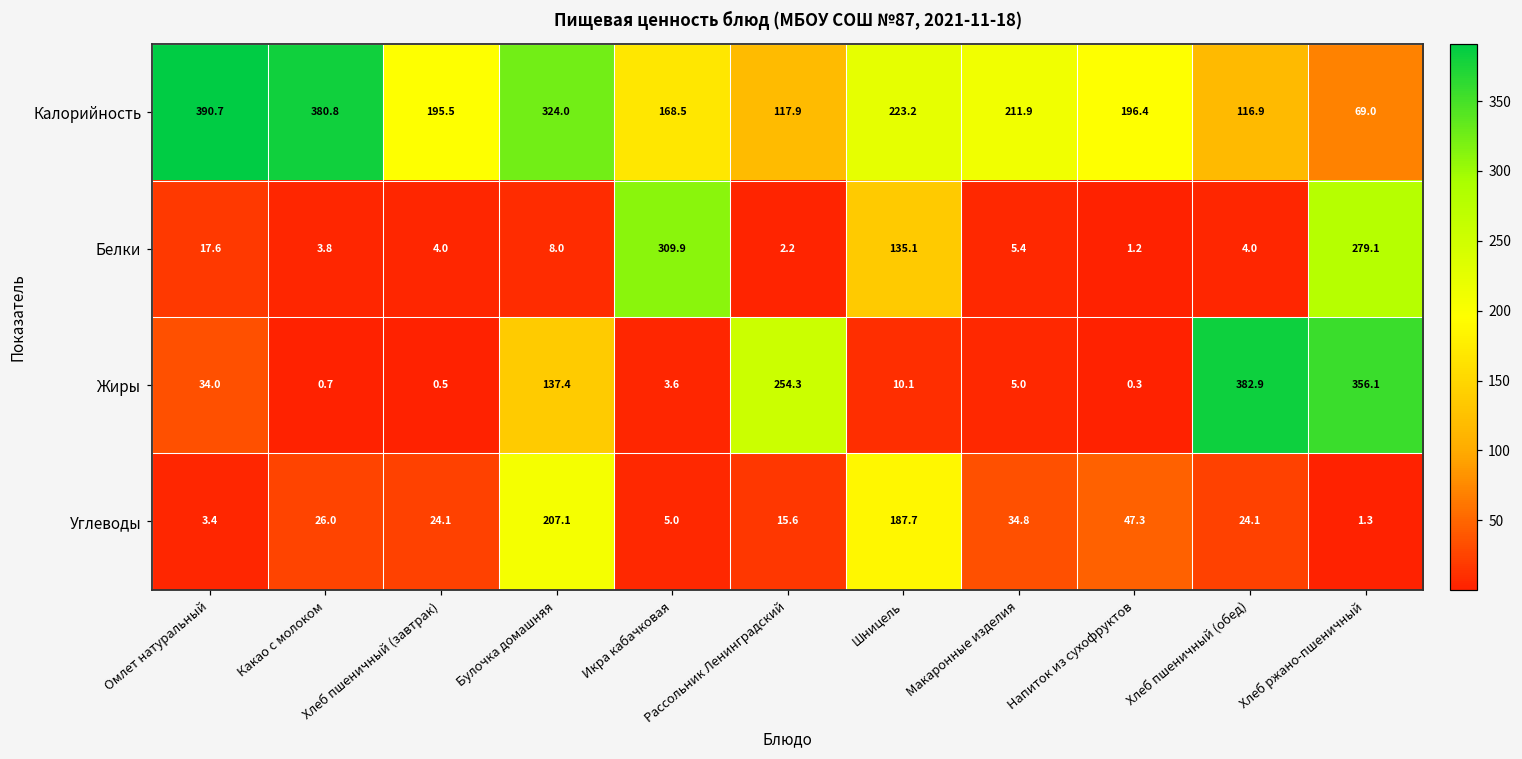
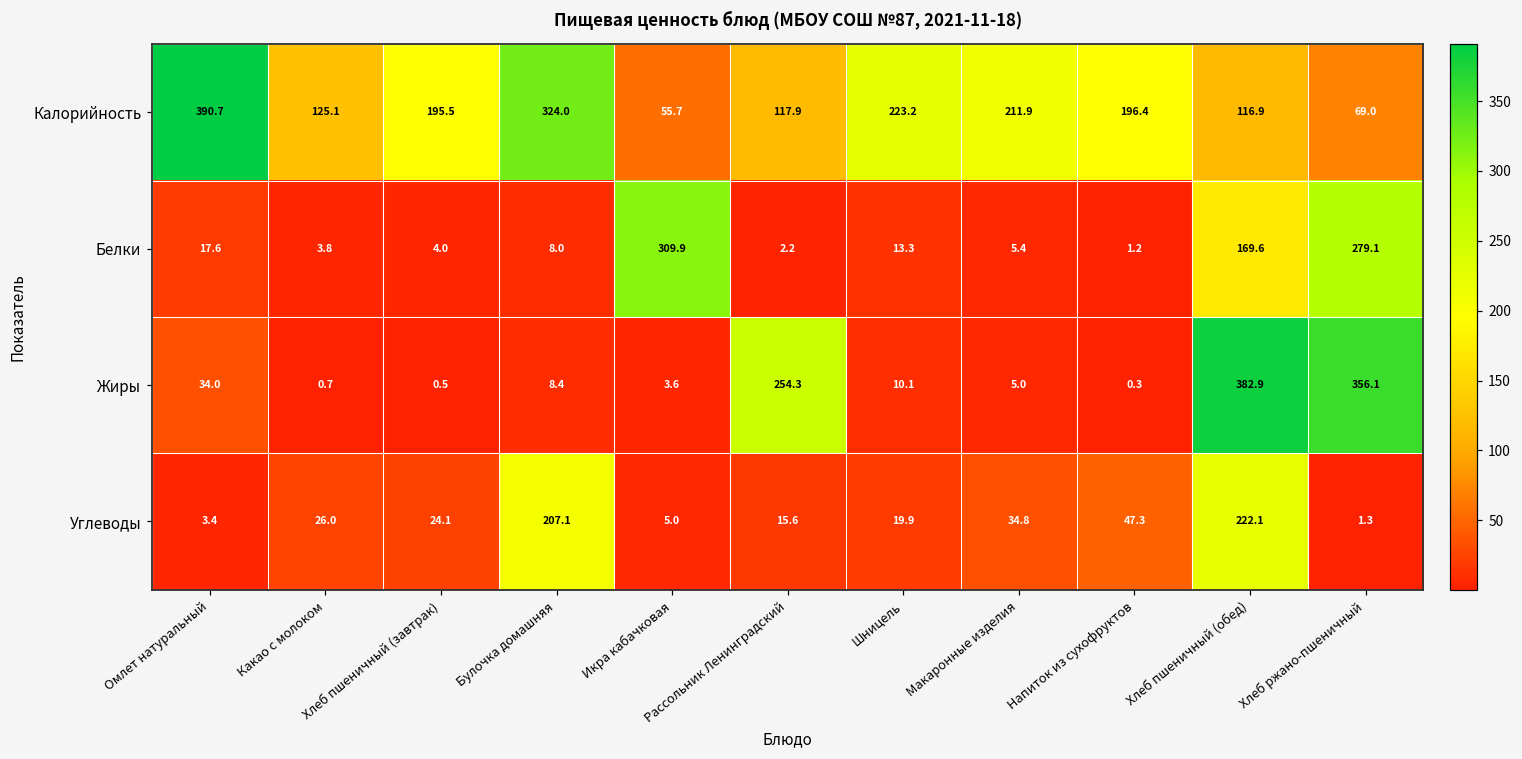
  {
    "Калорийность": {
      "Омлет натуральный": 390.7,
-     "Какао с молоком": 380.8,
+     "Какао с молоком": 125.1,
      "Хлеб пшеничный (завтрак)": 195.5,
      "Булочка домашняя": 324.0,
-     "Икра кабачковая": 168.5,
+     "Икра кабачковая": 55.7,
      "Рассольник Ленинградский": 117.9,
      "Шницель": 223.2,
      "Макаронные изделия": 211.9,
      "Напиток из сухофруктов": 196.4,
      "Хлеб пшеничный (обед)": 116.9,
      "Хлеб ржано-пшеничный": 69.0
    },
    "Белки": {
      "Омлет натуральный": 17.6,
      "Какао с молоком": 3.8,
      "Хлеб пшеничный (завтрак)": 4.0,
      "Булочка домашняя": 8.0,
      "Икра кабачковая": 309.9,
      "Рассольник Ленинградский": 2.2,
-     "Шницель": 135.1,
+     "Шницель": 13.3,
      "Макаронные изделия": 5.4,
      "Напиток из сухофруктов": 1.2,
-     "Хлеб пшеничный (обед)": 4.0,
+     "Хлеб пшеничный (обед)": 169.6,
      "Хлеб ржано-пшеничный": 279.1
    },
    "Жиры": {
      "Омлет натуральный": 34.0,
      "Какао с молоком": 0.7,
      "Хлеб пшеничный (завтрак)": 0.5,
-     "Булочка домашняя": 137.4,
+     "Булочка домашняя": 8.4,
      "Икра кабачковая": 3.6,
      "Рассольник Ленинградский": 254.3,
      "Шницель": 10.1,
      "Макаронные изделия": 5.0,
      "Напиток из сухофруктов": 0.3,
      "Хлеб пшеничный (обед)": 382.9,
      "Хлеб ржано-пшеничный": 356.1
    },
    "Углеводы": {
      "Омлет натуральный": 3.4,
      "Какао с молоком": 26.0,
      "Хлеб пшеничный (завтрак)": 24.1,
      "Булочка домашняя": 207.1,
      "Икра кабачковая": 5.0,
      "Рассольник Ленинградский": 15.6,
-     "Шницель": 187.7,
+     "Шницель": 19.9,
      "Макаронные изделия": 34.8,
      "Напиток из сухофруктов": 47.3,
-     "Хлеб пшеничный (обед)": 24.1,
+     "Хлеб пшеничный (обед)": 222.1,
      "Хлеб ржано-пшеничный": 1.3
    }
  }
